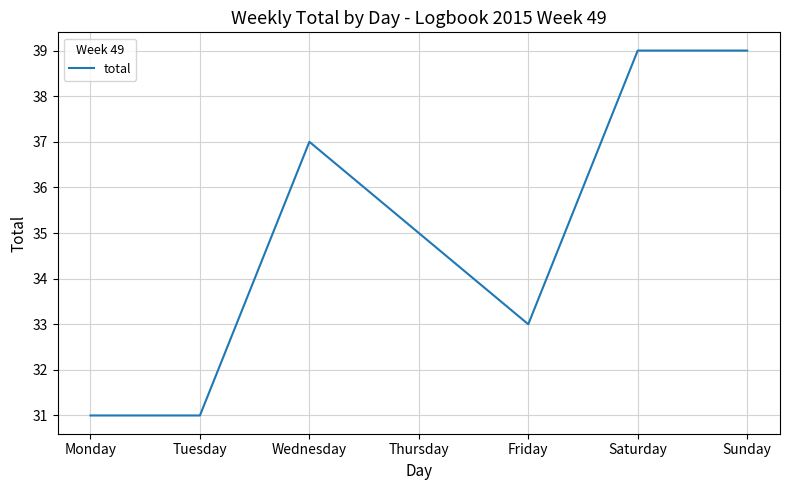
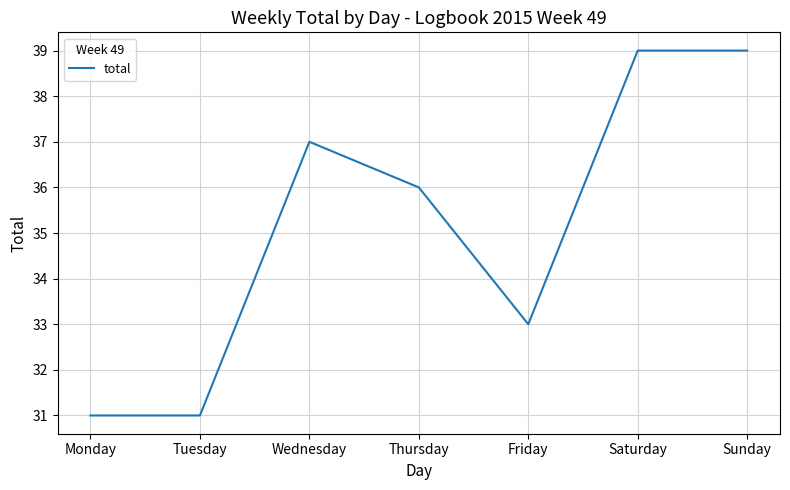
  {
    "Monday": 31,
    "Tuesday": 31,
    "Wednesday": 37,
-   "Thursday": 35,
+   "Thursday": 36,
    "Friday": 33,
    "Saturday": 39,
    "Sunday": 39
  }
